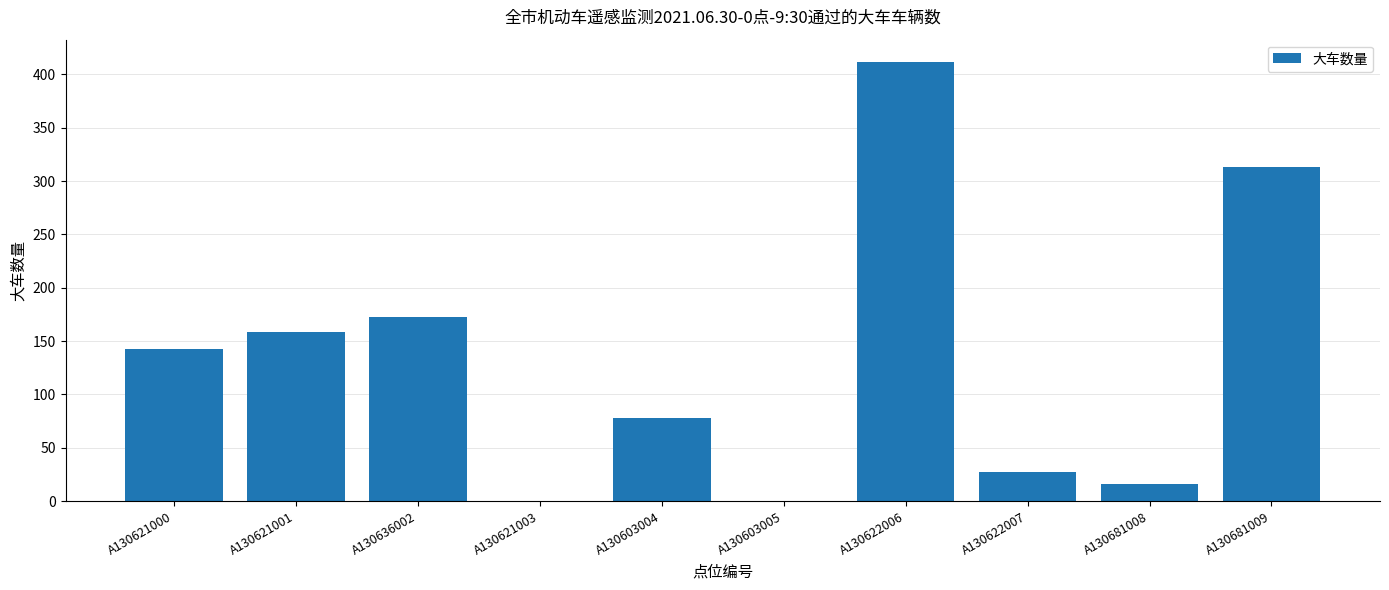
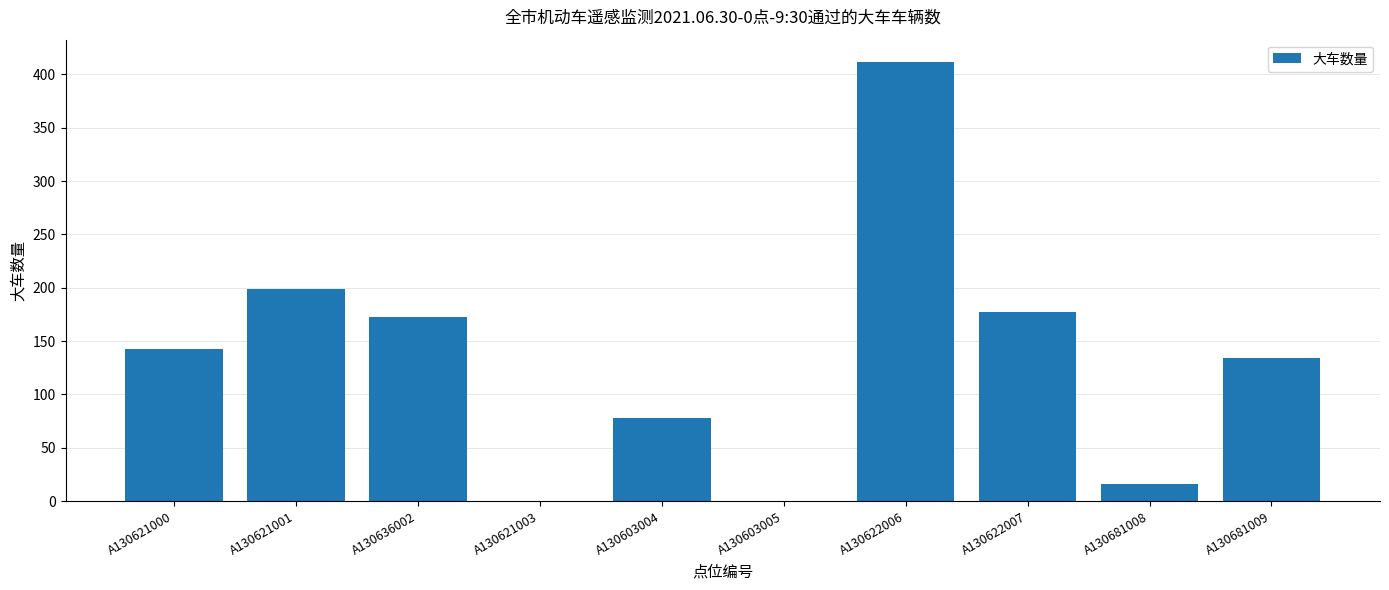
  {
    "A130621000": 143,
-   "A130621001": 159,
+   "A130621001": 199,
    "A130636002": 173,
    "A130621003": 0,
    "A130603004": 78,
    "A130603005": 0,
    "A130622006": 412,
-   "A130622007": 27,
+   "A130622007": 177,
    "A130681008": 16,
-   "A130681009": 313
+   "A130681009": 134
  }
